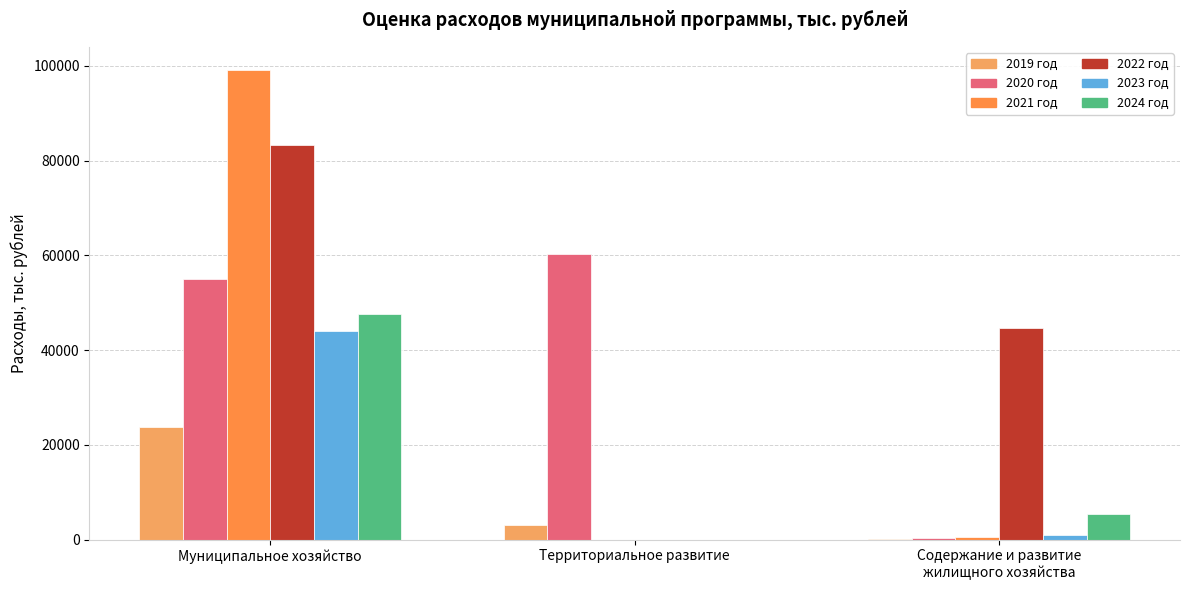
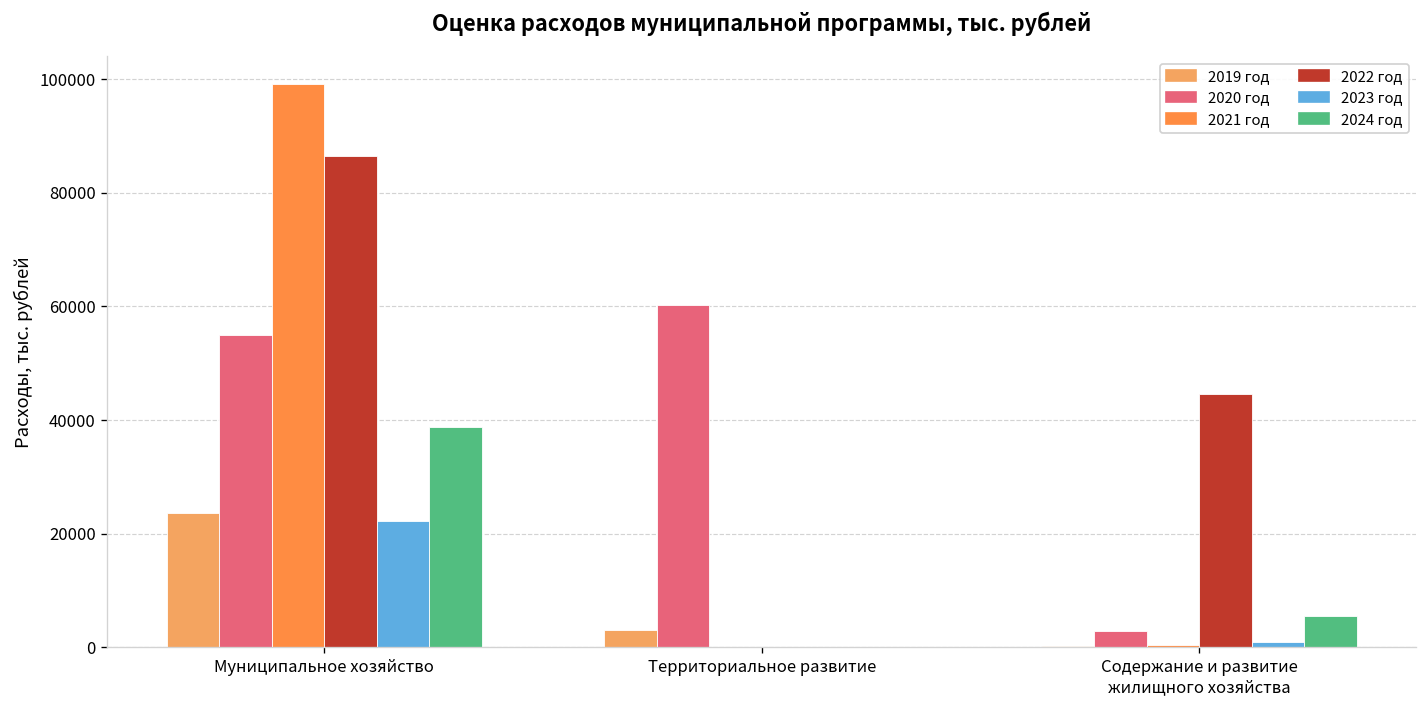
  {
    "2020 год": {
      "Муниципальное хозяйство": 55000,
      "Территориальное развитие": 60000,
-     "Содержание и развитие жилищного хозяйства": 0
+     "Содержание и развитие жилищного хозяйства": 3000
    },
    "2022 год": {
-     "Муниципальное хозяйство": 83000,
+     "Муниципальное хозяйство": 86000,
      "Территориальное развитие": 0,
      "Содержание и развитие жилищного хозяйства": 45000
    },
    "2023 год": {
-     "Муниципальное хозяйство": 44000,
+     "Муниципальное хозяйство": 22000,
      "Территориальное развитие": 0,
      "Содержание и развитие жилищного хозяйства": 1000
    },
    "2024 год": {
-     "Муниципальное хозяйство": 48000,
+     "Муниципальное хозяйство": 39000,
      "Территориальное развитие": 0,
      "Содержание и развитие жилищного хозяйства": 5000
    }
  }
